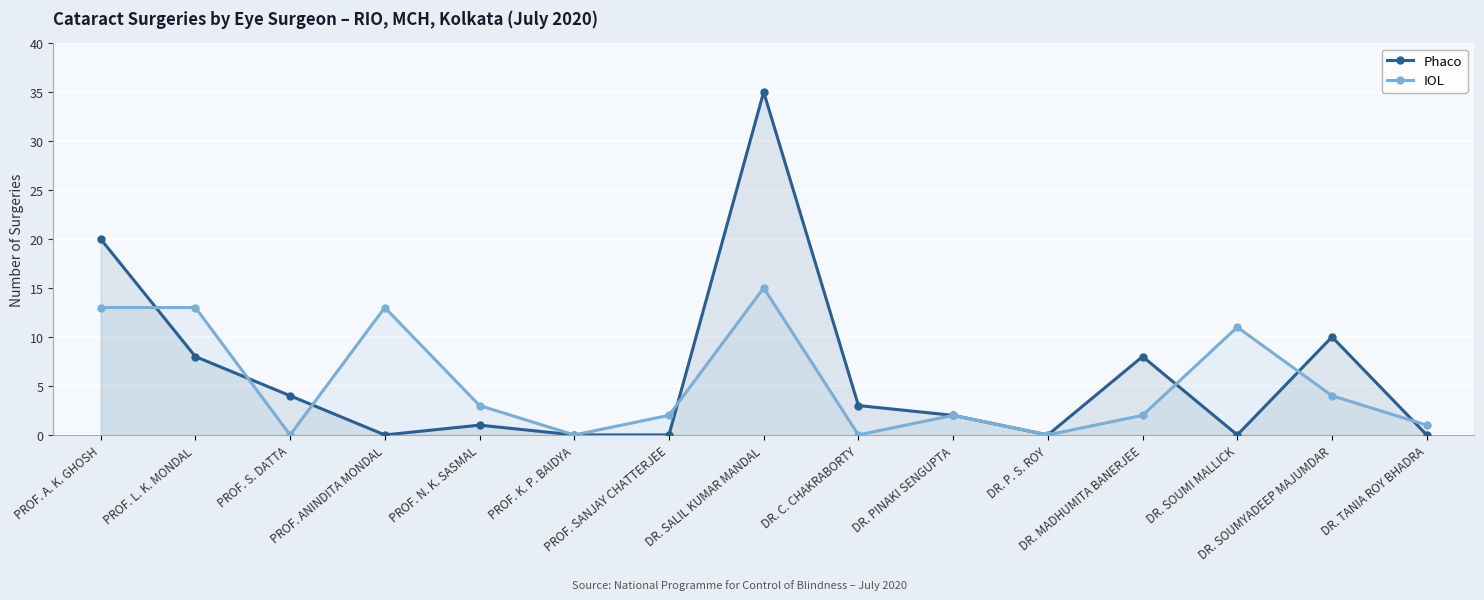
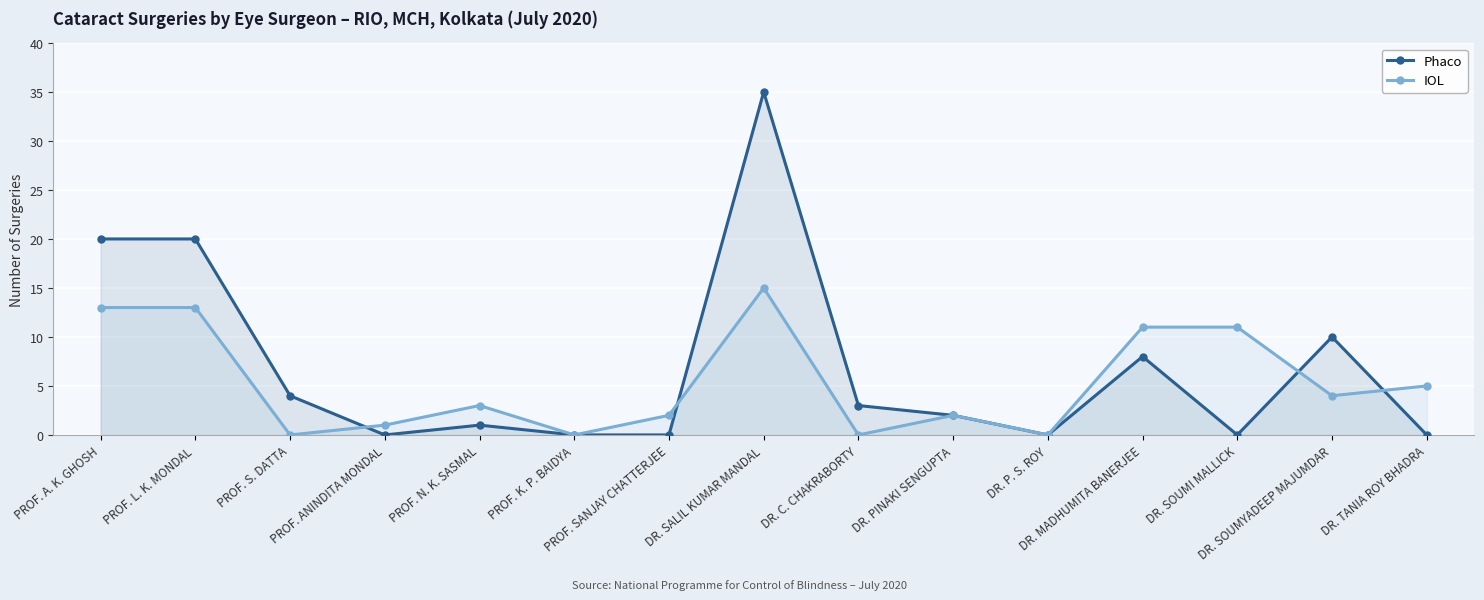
  {
    "Phaco": {
      "PROF. A. K. GHOSH": 20,
-     "PROF. L. K. MONDAL": 8,
+     "PROF. L. K. MONDAL": 20,
      "PROF. S. DATTA": 4,
      "PROF. ANINDITA MONDAL": 0,
      "PROF. N. K. SASMAL": 1,
      "PROF. SANJAY CHATTERJEE": 0,
      "DR. SALIL KUMAR MANDAL": 35,
      "DR. C. CHAKRABORTY": 3,
      "DR. MADHUMITA BANERJEE": 8,
      "DR. SOUMI MALLICK": 0,
      "DR. SOUMYADEEP MAJUMDAR": 10,
      "DR. TANIA ROY BHADRA": 0
    },
    "IOL": {
      "PROF. A. K. GHOSH": 13,
      "PROF. L. K. MONDAL": 13,
      "PROF. S. DATTA": 0,
-     "PROF. ANINDITA MONDAL": 13,
+     "PROF. ANINDITA MONDAL": 1,
      "PROF. N. K. SASMAL": 3,
      "PROF. SANJAY CHATTERJEE": 2,
      "DR. SALIL KUMAR MANDAL": 15,
      "DR. C. CHAKRABORTY": 0,
-     "DR. MADHUMITA BANERJEE": 2,
+     "DR. MADHUMITA BANERJEE": 11,
      "DR. SOUMI MALLICK": 11,
      "DR. SOUMYADEEP MAJUMDAR": 4,
-     "DR. TANIA ROY BHADRA": 1
+     "DR. TANIA ROY BHADRA": 5
    }
  }
